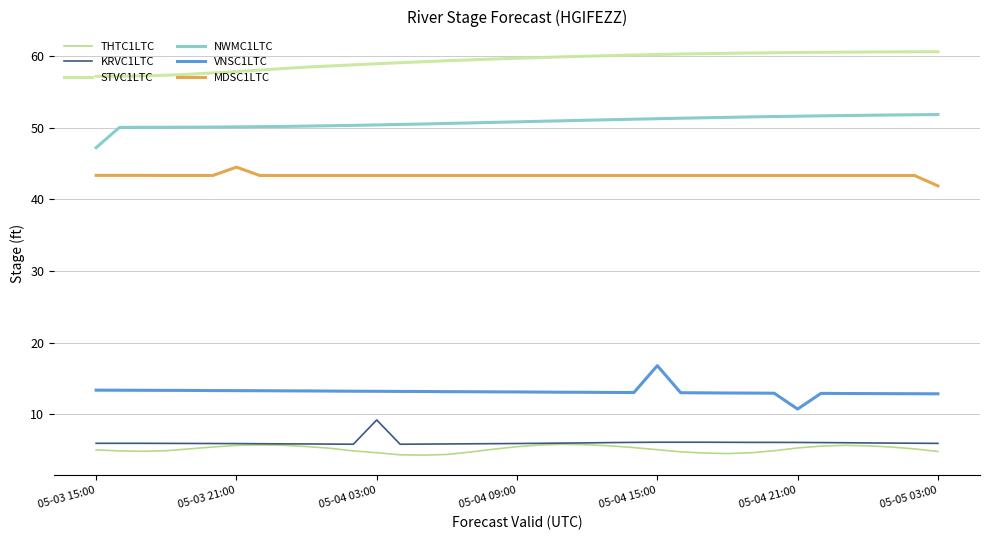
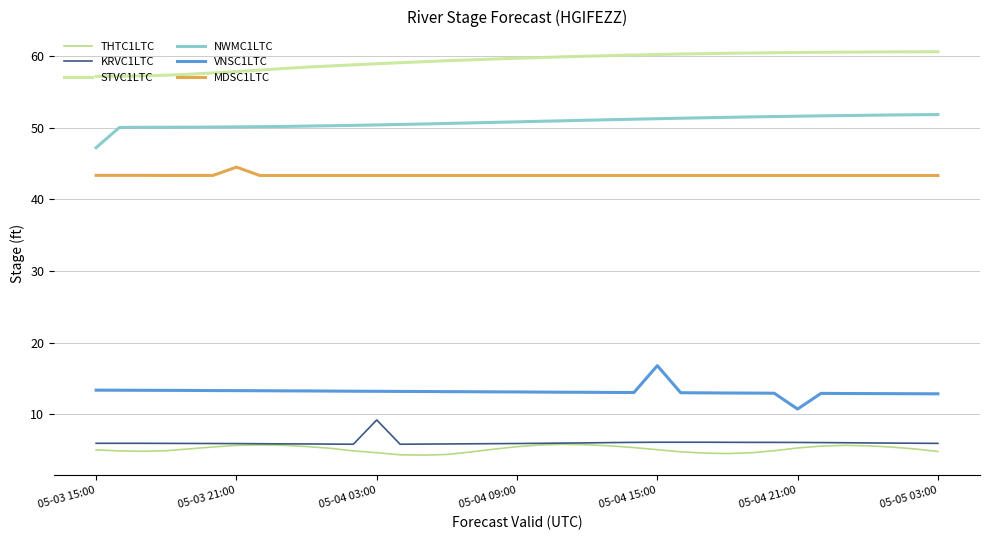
  {
    "KRVC1LTC": {
      "05-03 15:00": 6,
      "05-04 03:00": 9,
      "05-04 09:00": 6,
      "05-04 15:00": 6,
      "05-04 21:00": 6,
      "05-05 03:00": 6
    },
    "NWMC1LTC": {
      "05-03 15:00": 47,
      "05-03 21:00": 50,
      "05-04 03:00": 50,
      "05-04 09:00": 51,
      "05-04 15:00": 51,
      "05-04 21:00": 52,
      "05-05 03:00": 52
    },
    "VNSC1LTC": {
      "05-03 15:00": 13,
      "05-03 21:00": 13,
      "05-04 03:00": 13,
      "05-04 09:00": 13,
      "05-04 15:00": 17,
      "05-04 21:00": 11,
      "05-05 03:00": 13
    },
    "MDSC1LTC": {
      "05-03 15:00": 43,
      "05-03 21:00": 44,
      "05-04 03:00": 43,
      "05-04 09:00": 43,
      "05-04 15:00": 43,
      "05-04 21:00": 43,
-     "05-05 03:00": 42
+     "05-05 03:00": 43
    }
  }
